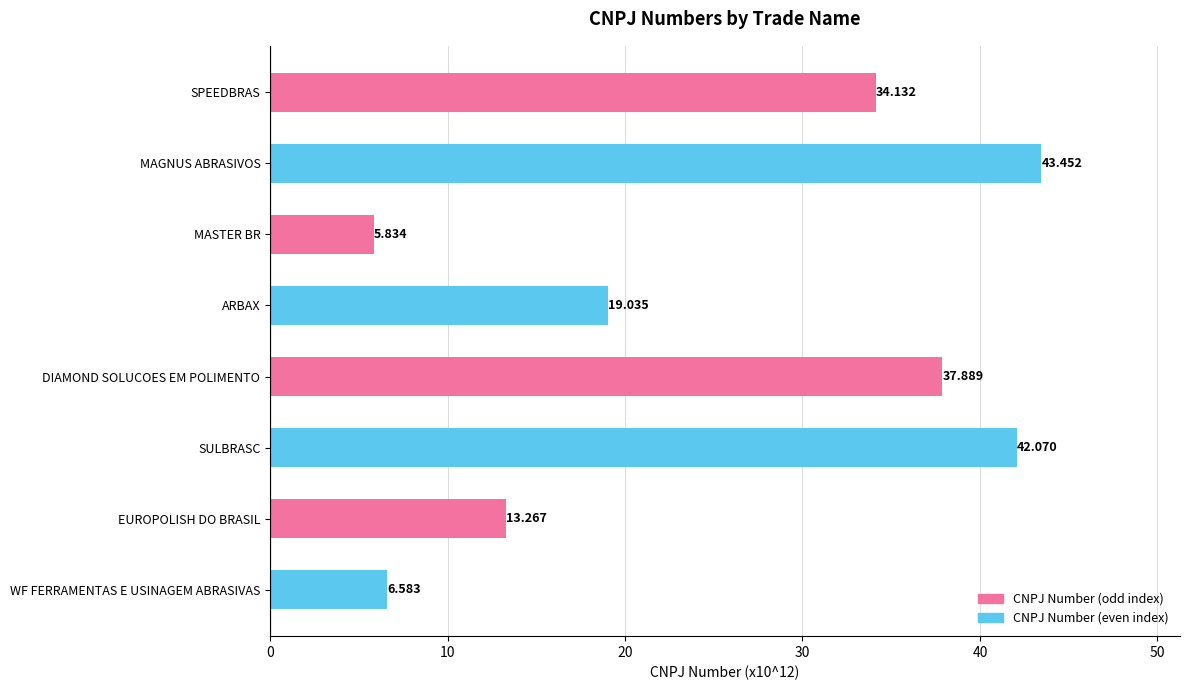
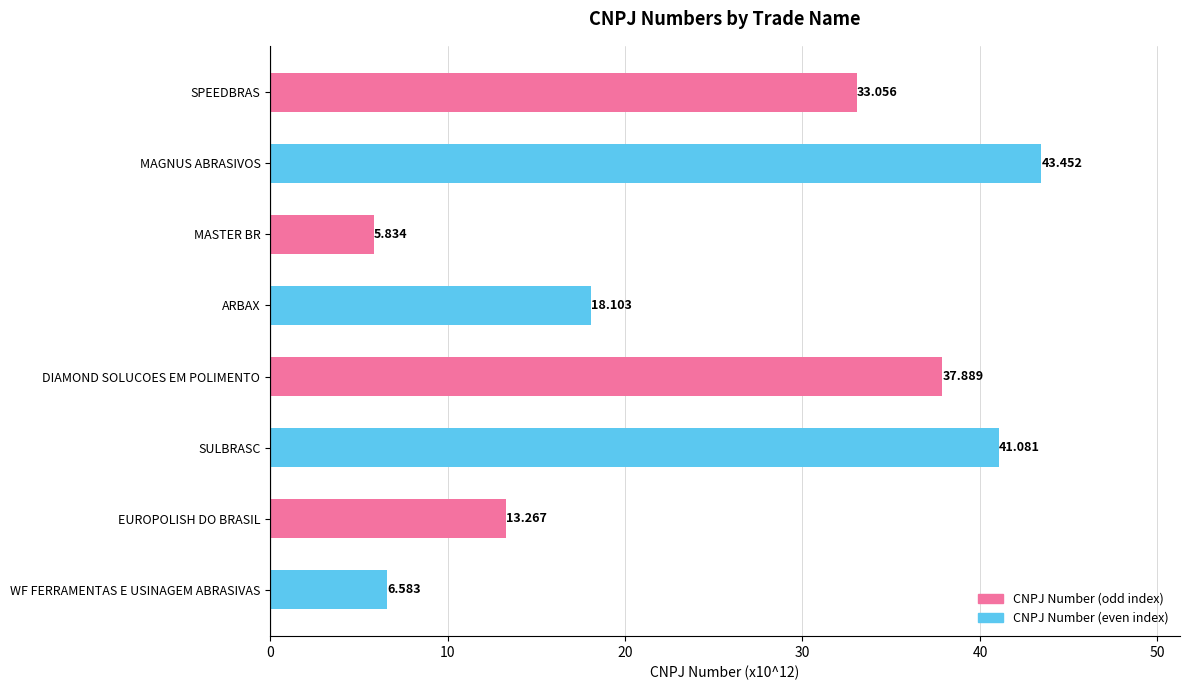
  {
-   "SPEEDBRAS": 34.132,
+   "SPEEDBRAS": 33.056,
    "MAGNUS ABRASIVOS": 43.452,
    "MASTER BR": 5.834,
-   "ARBAX": 19.035,
+   "ARBAX": 18.103,
    "DIAMOND SOLUCOES EM POLIMENTO": 37.889,
-   "SULBRASC": 42.070,
+   "SULBRASC": 41.081,
    "EUROPOLISH DO BRASIL": 13.267,
    "WF FERRAMENTAS E USINAGEM ABRASIVAS": 6.583
  }
